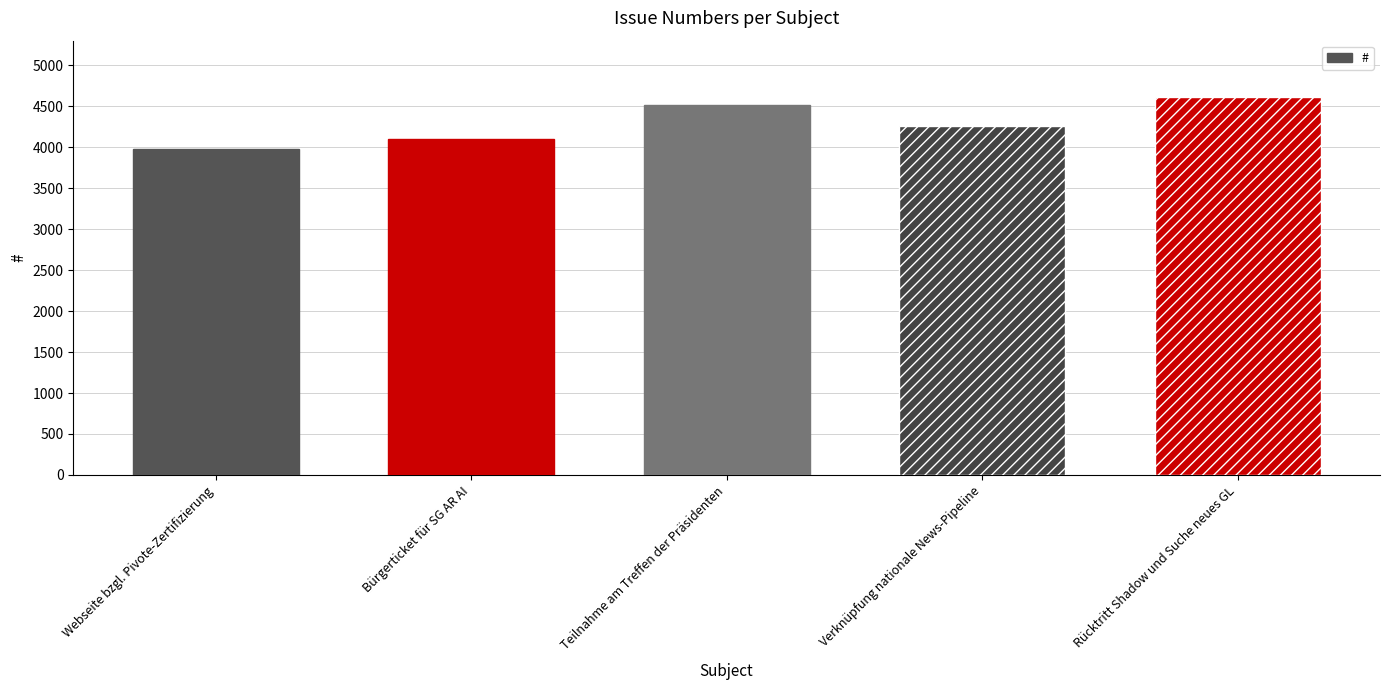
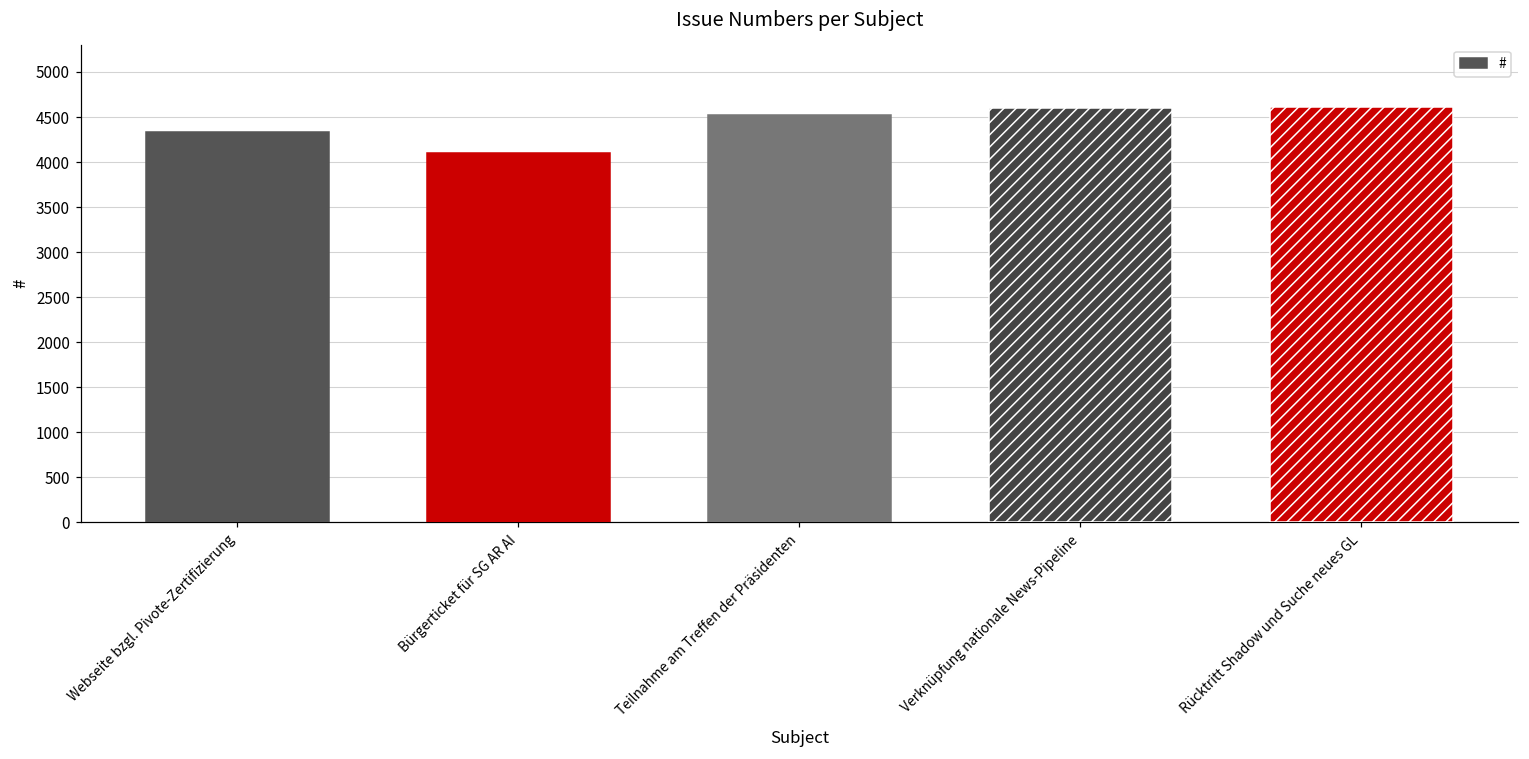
  {
-   "Webseite bzgl. Pivote-Zertifizierung": 4000,
+   "Webseite bzgl. Pivote-Zertifizierung": 4300,
    "Bürgerticket für SG AR AI": 4100,
    "Teilnahme am Treffen der Präsidenten": 4500,
-   "Verknüpfung nationale News-Pipeline": 4300,
+   "Verknüpfung nationale News-Pipeline": 4600,
    "Rücktritt Shadow und Suche neues GL": 4600
  }
